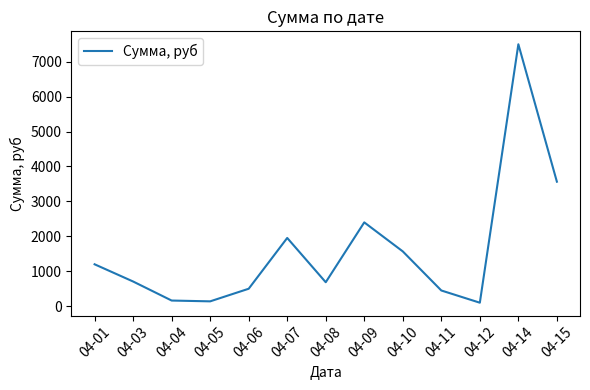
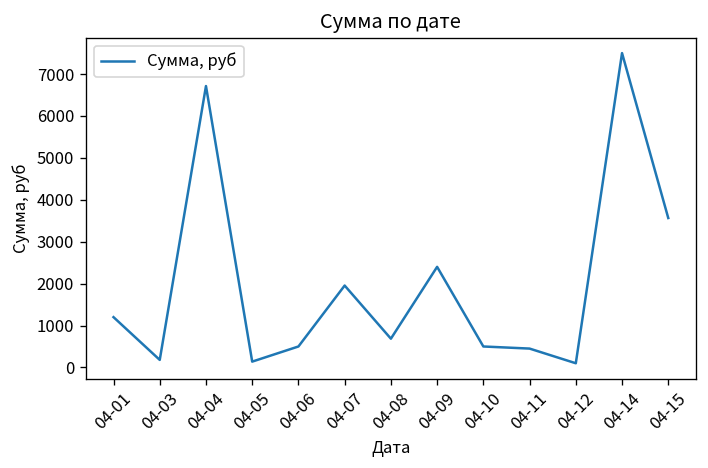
  {
    "04-01": 1200,
-   "04-03": 700,
-   "04-04": 200,
+   "04-03": 200,
+   "04-04": 6700,
    "04-05": 100,
    "04-06": 500,
    "04-07": 2000,
    "04-08": 700,
    "04-09": 2400,
-   "04-10": 1600,
+   "04-10": 500,
    "04-11": 500,
    "04-12": 100,
    "04-14": 7500,
    "04-15": 3600
  }
